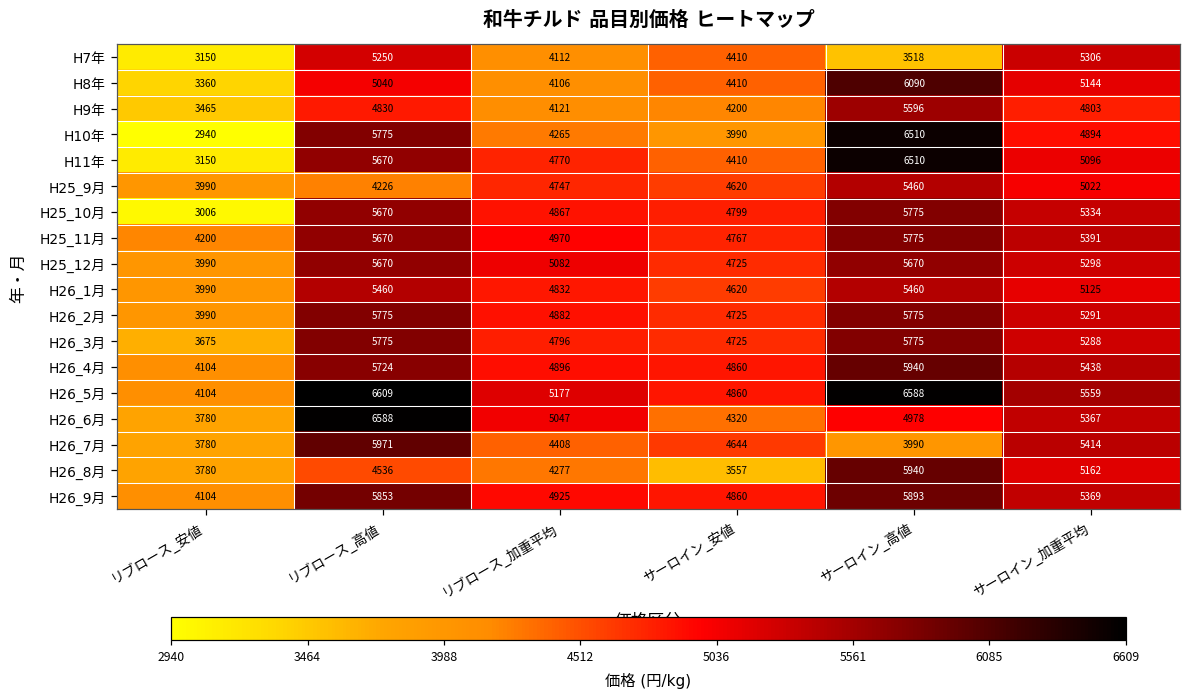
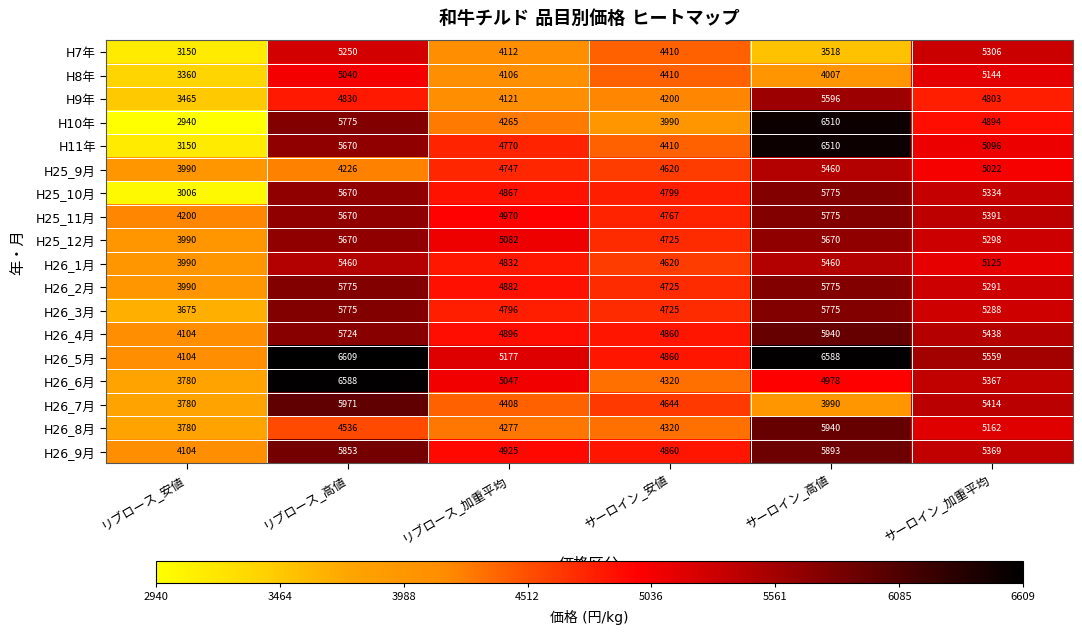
  {
    "H7年": {
      "リブロース_安値": 3150,
      "リブロース_高値": 5250,
      "リブロース_加重平均": 4112,
      "サーロイン_安値": 4410,
      "サーロイン_高値": 3518,
      "サーロイン_加重平均": 5306
    },
    "H8年": {
      "リブロース_安値": 3360,
      "リブロース_高値": 5040,
      "リブロース_加重平均": 4106,
      "サーロイン_安値": 4410,
-     "サーロイン_高値": 6090,
+     "サーロイン_高値": 4007,
      "サーロイン_加重平均": 5144
    },
    "H9年": {
      "リブロース_安値": 3465,
      "リブロース_高値": 4830,
      "リブロース_加重平均": 4121,
      "サーロイン_安値": 4200,
      "サーロイン_高値": 5596,
      "サーロイン_加重平均": 4803
    },
    "H10年": {
      "リブロース_安値": 2940,
      "リブロース_高値": 5775,
      "リブロース_加重平均": 4265,
      "サーロイン_安値": 3990,
      "サーロイン_高値": 6510,
      "サーロイン_加重平均": 4894
    },
    "H11年": {
      "リブロース_安値": 3150,
      "リブロース_高値": 5670,
      "リブロース_加重平均": 4770,
      "サーロイン_安値": 4410,
      "サーロイン_高値": 6510,
      "サーロイン_加重平均": 5096
    },
    "H25_9月": {
      "リブロース_安値": 3990,
      "リブロース_高値": 4226,
      "リブロース_加重平均": 4747,
      "サーロイン_安値": 4620,
      "サーロイン_高値": 5460,
      "サーロイン_加重平均": 5022
    },
    "H25_10月": {
      "リブロース_安値": 3006,
      "リブロース_高値": 5670,
      "リブロース_加重平均": 4867,
      "サーロイン_安値": 4799,
      "サーロイン_高値": 5775,
      "サーロイン_加重平均": 5334
    },
    "H25_11月": {
      "リブロース_安値": 4200,
      "リブロース_高値": 5670,
      "リブロース_加重平均": 4970,
      "サーロイン_安値": 4767,
      "サーロイン_高値": 5775,
      "サーロイン_加重平均": 5391
    },
    "H25_12月": {
      "リブロース_安値": 3990,
      "リブロース_高値": 5670,
      "リブロース_加重平均": 5082,
      "サーロイン_安値": 4725,
      "サーロイン_高値": 5670,
      "サーロイン_加重平均": 5298
    },
    "H26_1月": {
      "リブロース_安値": 3990,
      "リブロース_高値": 5460,
      "リブロース_加重平均": 4832,
      "サーロイン_安値": 4620,
      "サーロイン_高値": 5460,
      "サーロイン_加重平均": 5125
    },
    "H26_2月": {
      "リブロース_安値": 3990,
      "リブロース_高値": 5775,
      "リブロース_加重平均": 4882,
      "サーロイン_安値": 4725,
      "サーロイン_高値": 5775,
      "サーロイン_加重平均": 5291
    },
    "H26_3月": {
      "リブロース_安値": 3675,
      "リブロース_高値": 5775,
      "リブロース_加重平均": 4796,
      "サーロイン_安値": 4725,
      "サーロイン_高値": 5775,
      "サーロイン_加重平均": 5288
    },
    "H26_4月": {
      "リブロース_安値": 4104,
      "リブロース_高値": 5724,
      "リブロース_加重平均": 4896,
      "サーロイン_安値": 4860,
      "サーロイン_高値": 5940,
      "サーロイン_加重平均": 5438
    },
    "H26_5月": {
      "リブロース_安値": 4104,
      "リブロース_高値": 6609,
      "リブロース_加重平均": 5177,
      "サーロイン_安値": 4860,
      "サーロイン_高値": 6588,
      "サーロイン_加重平均": 5559
    },
    "H26_6月": {
      "リブロース_安値": 3780,
      "リブロース_高値": 6588,
      "リブロース_加重平均": 5047,
      "サーロイン_安値": 4320,
      "サーロイン_高値": 4978,
      "サーロイン_加重平均": 5367
    },
    "H26_7月": {
      "リブロース_安値": 3780,
      "リブロース_高値": 5971,
      "リブロース_加重平均": 4408,
      "サーロイン_安値": 4644,
      "サーロイン_高値": 3990,
      "サーロイン_加重平均": 5414
    },
    "H26_8月": {
      "リブロース_安値": 3780,
      "リブロース_高値": 4536,
      "リブロース_加重平均": 4277,
-     "サーロイン_安値": 3557,
+     "サーロイン_安値": 4320,
      "サーロイン_高値": 5940,
      "サーロイン_加重平均": 5162
    },
    "H26_9月": {
      "リブロース_安値": 4104,
      "リブロース_高値": 5853,
      "リブロース_加重平均": 4925,
      "サーロイン_安値": 4860,
      "サーロイン_高値": 5893,
      "サーロイン_加重平均": 5369
    }
  }
